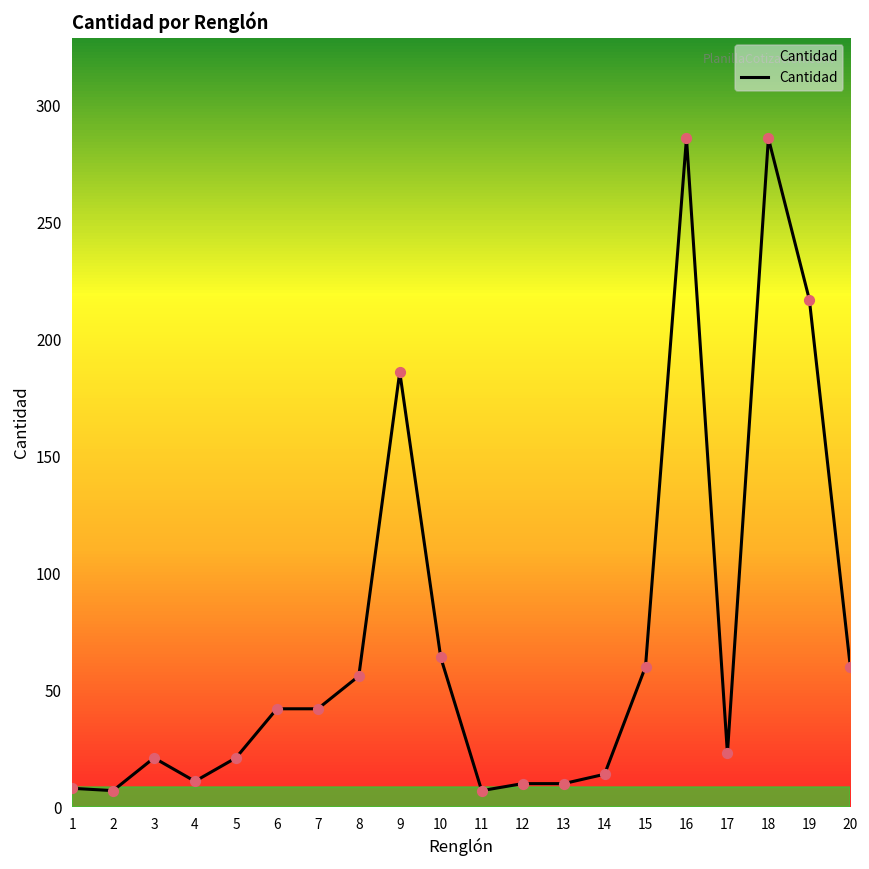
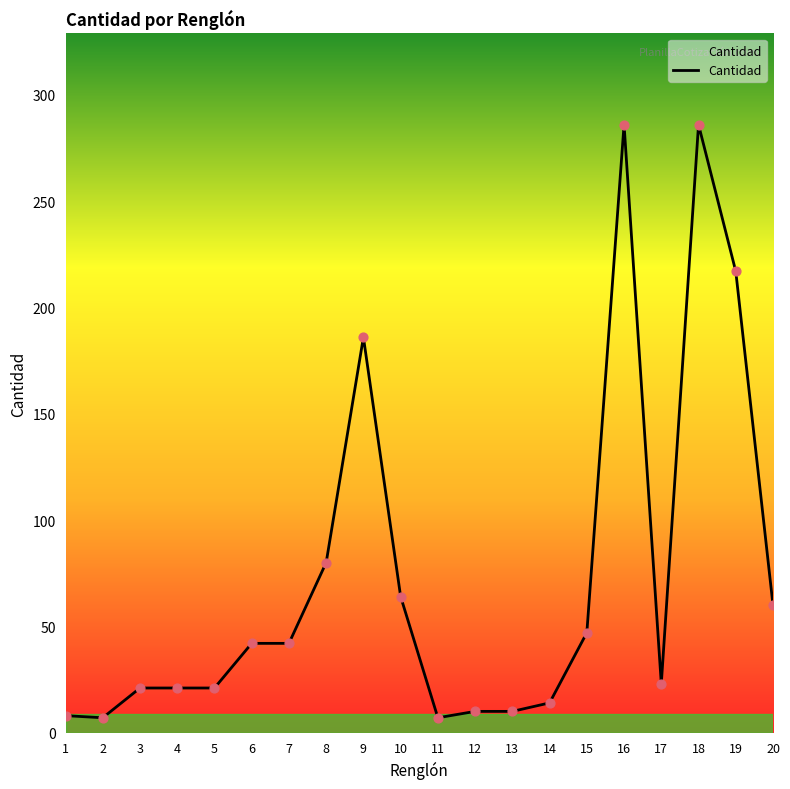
  {
    "3": 21,
-   "4": 11,
+   "4": 21,
    "5": 21,
    "6": 42,
    "7": 42,
-   "8": 56,
+   "8": 80,
    "9": 186,
    "10": 64,
    "12": 10,
    "13": 10,
    "14": 14,
-   "15": 60,
+   "15": 47,
    "16": 286,
    "17": 23,
    "18": 286,
    "19": 217,
    "20": 60
  }
